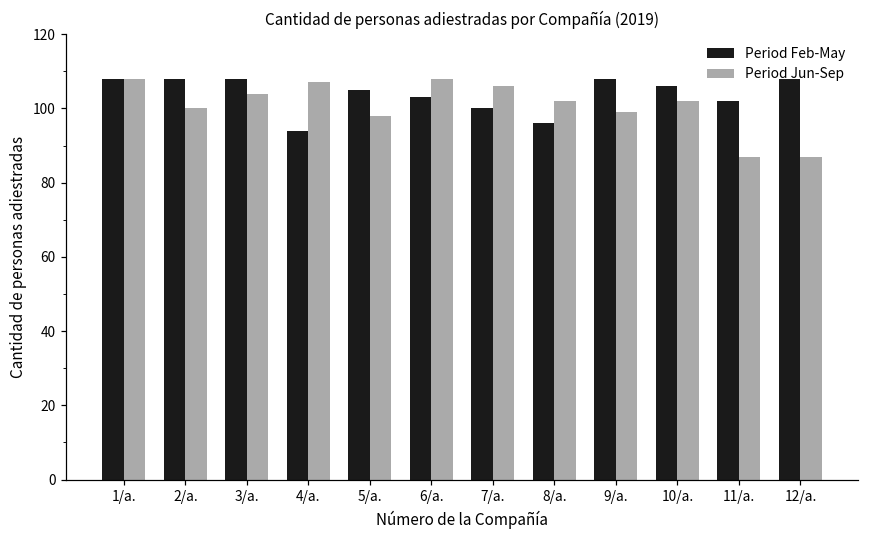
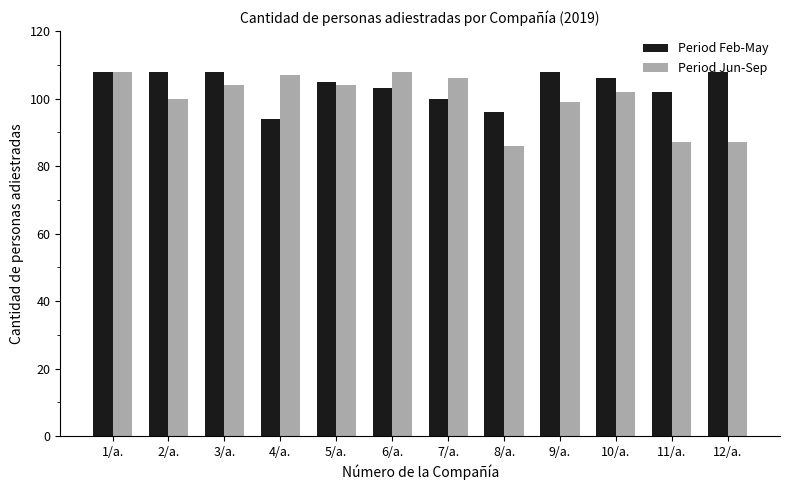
  {
    "Period Feb-May": {
      "1/a.": 108,
      "2/a.": 108,
      "3/a.": 108,
      "4/a.": 94,
      "5/a.": 105,
      "6/a.": 103,
      "7/a.": 100,
      "8/a.": 96,
      "9/a.": 108,
      "10/a.": 106,
      "11/a.": 102,
      "12/a.": 108
    },
    "Period Jun-Sep": {
      "1/a.": 108,
      "2/a.": 100,
      "3/a.": 104,
      "4/a.": 107,
-     "5/a.": 98,
+     "5/a.": 104,
      "6/a.": 108,
      "7/a.": 106,
-     "8/a.": 102,
+     "8/a.": 86,
      "9/a.": 99,
      "10/a.": 102,
      "11/a.": 87,
      "12/a.": 87
    }
  }
